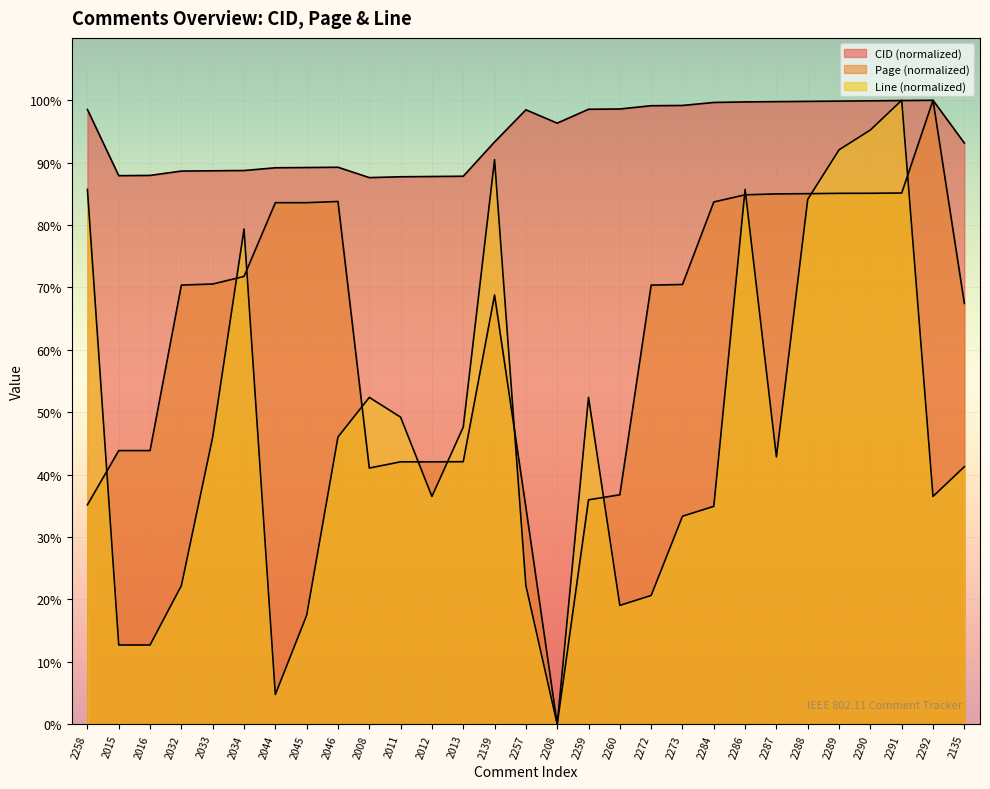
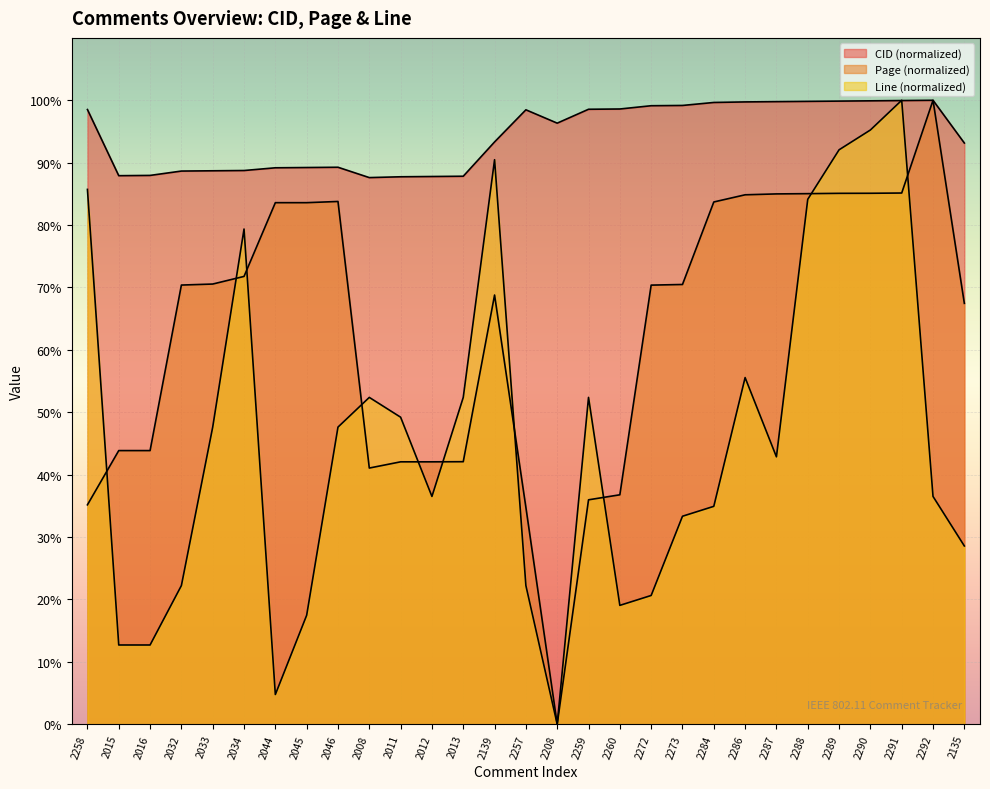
  {
    "Line (normalized)": {
      "2258": "86%",
      "2015": "13%",
      "2016": "13%",
      "2032": "22%",
-     "2033": "46%",
+     "2033": "48%",
      "2034": "79%",
      "2044": "5%",
      "2045": "17%",
-     "2046": "46%",
+     "2046": "48%",
      "2008": "52%",
      "2011": "49%",
      "2012": "37%",
-     "2013": "48%",
+     "2013": "52%",
      "2139": "90%",
      "2257": "22%",
      "2259": "52%",
      "2260": "19%",
      "2272": "21%",
      "2273": "33%",
      "2284": "35%",
-     "2286": "86%",
+     "2286": "56%",
      "2287": "43%",
      "2288": "84%",
      "2289": "92%",
      "2290": "95%",
      "2292": "37%",
-     "2135": "41%"
+     "2135": "29%"
    }
  }
